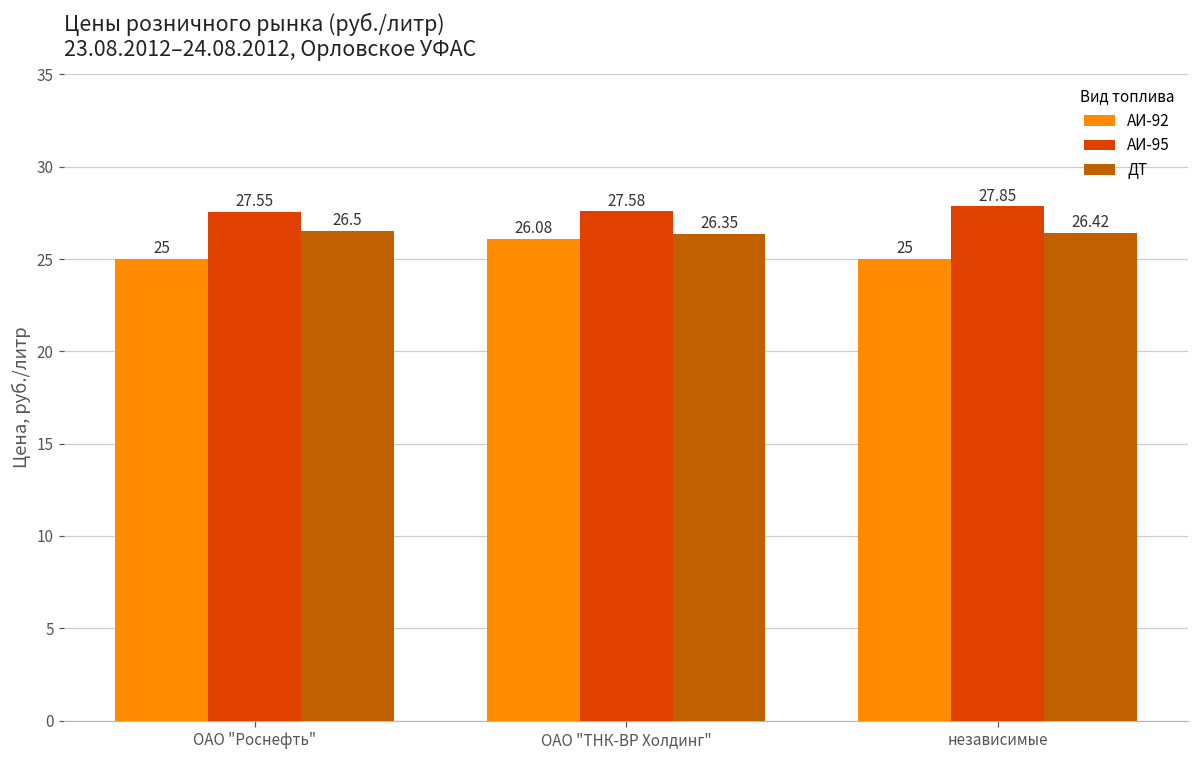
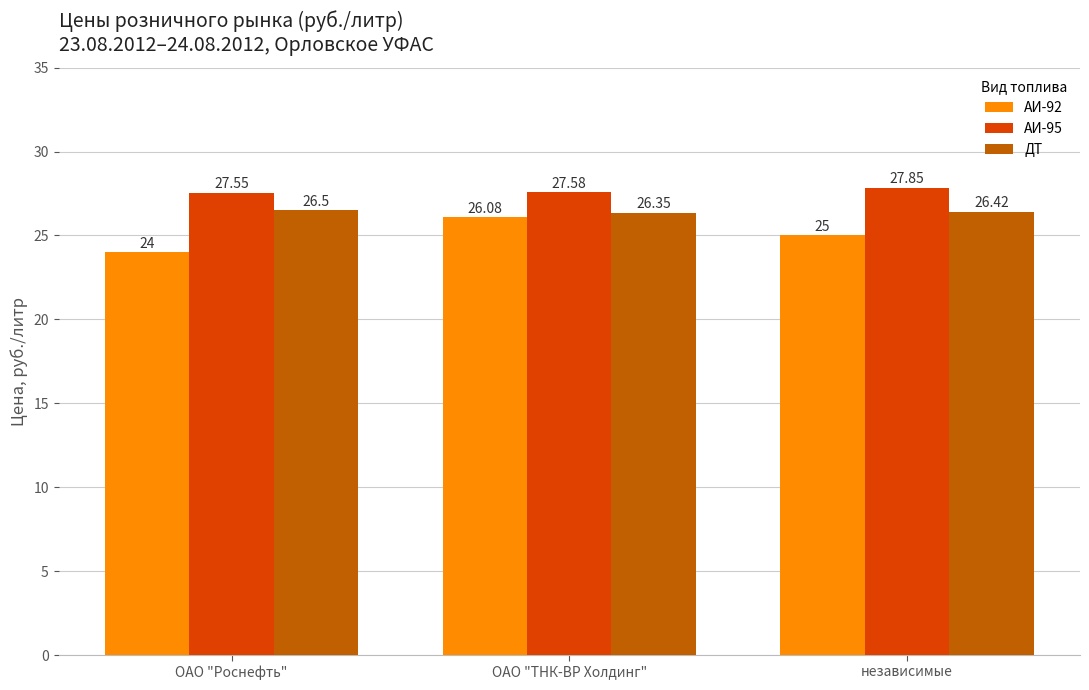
  {
    "АИ-92": {
-     "ОАО \"Роснефть\"": 25,
+     "ОАО \"Роснефть\"": 24,
      "ОАО \"ТНК-ВР Холдинг\"": 26.08,
      "независимые": 25
    }
  }
